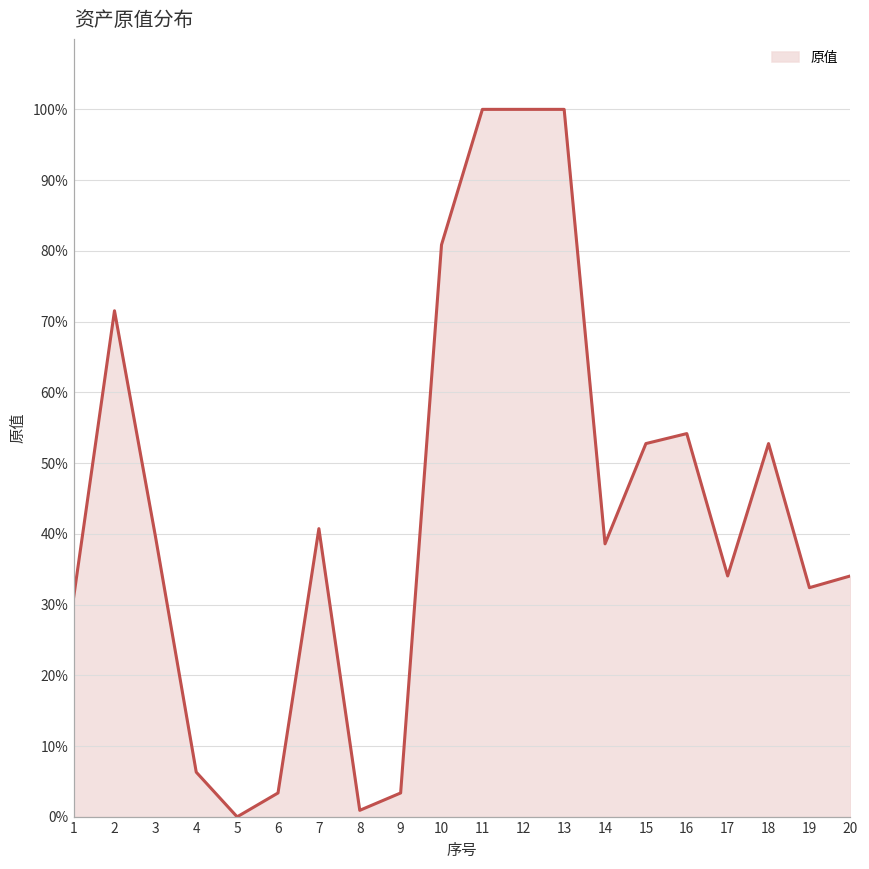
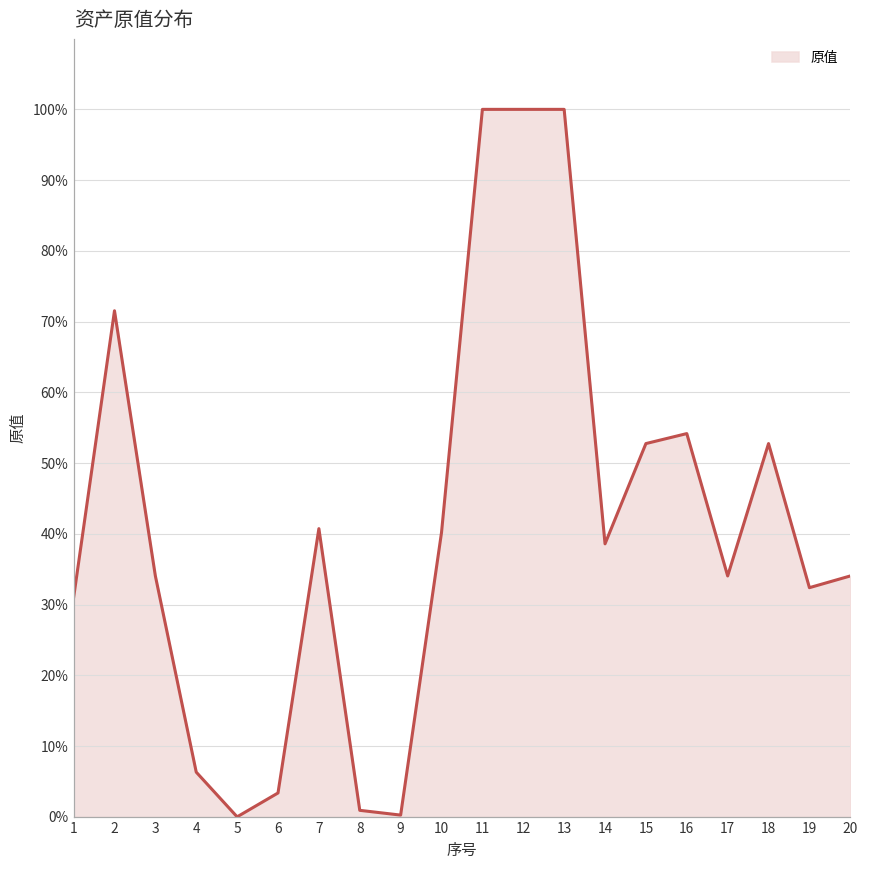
  {
    "1": "31%",
    "2": "72%",
-   "3": "40%",
+   "3": "34%",
    "4": "6%",
    "5": "0%",
    "6": "3%",
    "7": "41%",
    "8": "1%",
-   "9": "3%",
-   "10": "81%",
+   "9": "0%",
+   "10": "40%",
    "11": "100%",
    "12": "100%",
    "13": "100%",
    "14": "39%",
    "15": "53%",
    "16": "54%",
    "17": "34%",
    "18": "53%",
    "19": "32%",
    "20": "34%"
  }
